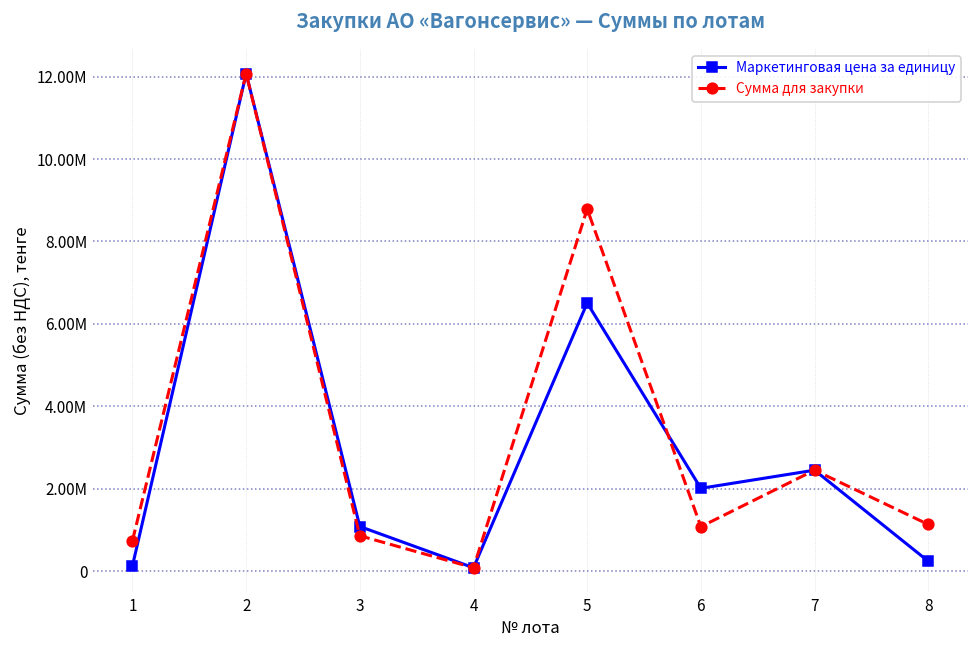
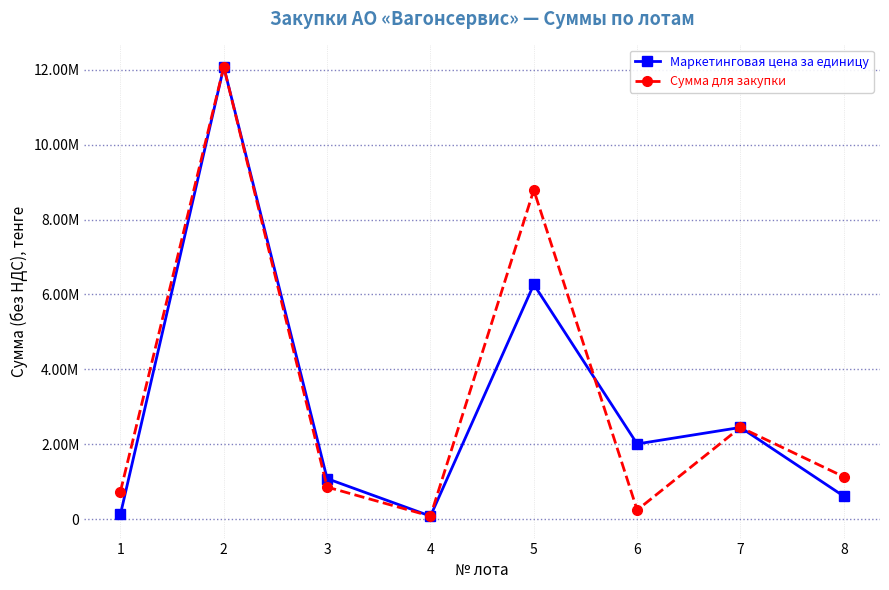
  {
    "Маркетинговая цена за единицу": {
      "1": 100000,
      "3": 1100000,
-     "5": 6500000,
+     "5": 6300000,
      "6": 2000000,
-     "8": 200000
+     "8": 600000
    },
    "Сумма для закупки": {
      "1": 700000,
      "3": 900000,
      "5": 8800000,
-     "6": 1100000,
+     "6": 200000,
      "8": 1100000
    }
  }
